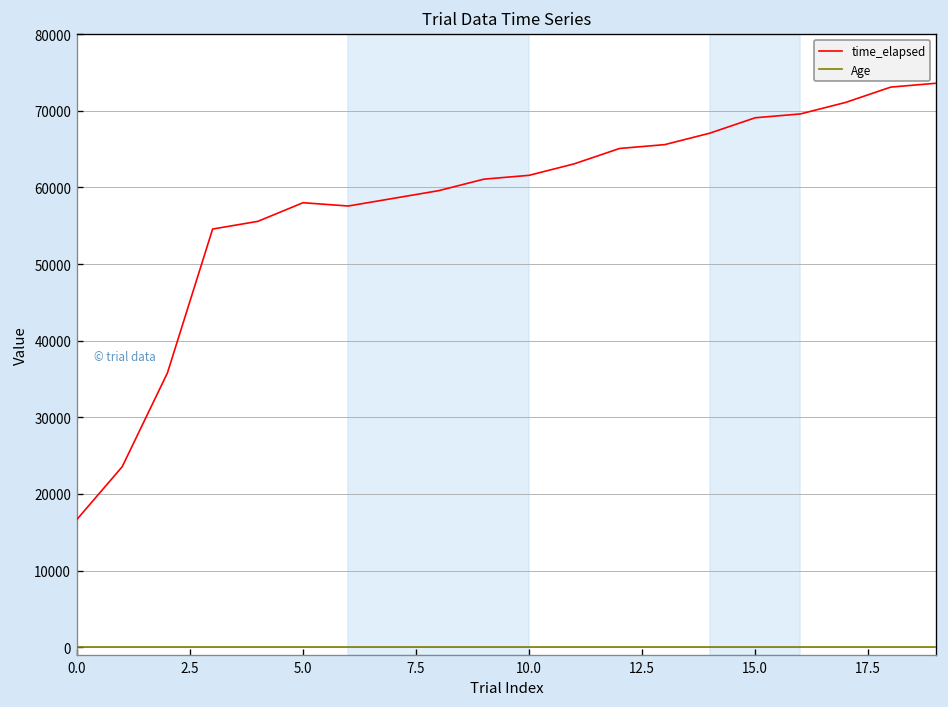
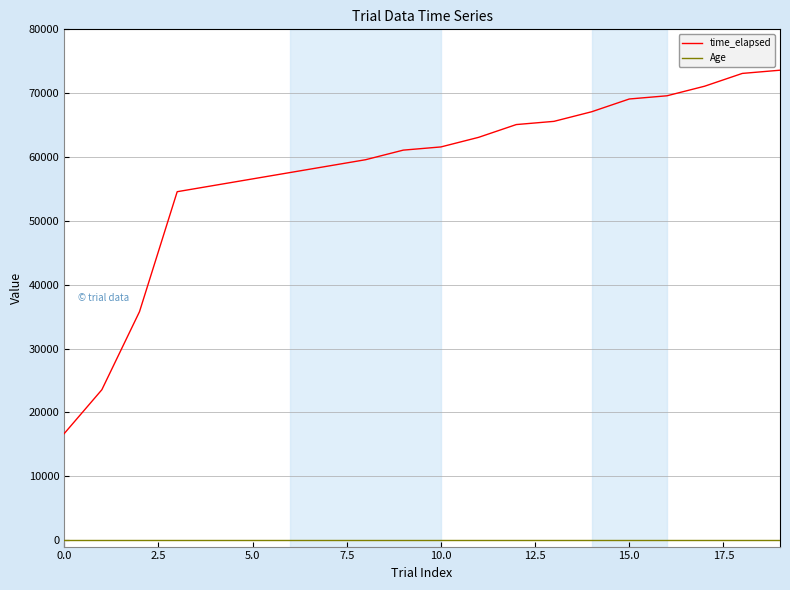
  {
    "time_elapsed": {
      "0.0": 17000,
-     "5.0": 58000,
+     "5.0": 57000,
      "10.0": 62000,
      "15.0": 69000
    },
    "Age": {
      "0.0": 0,
      "5.0": 0,
      "10.0": 0,
      "15.0": 0
    }
  }
